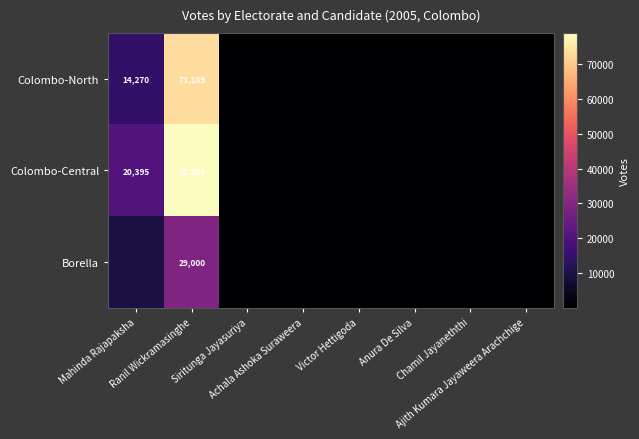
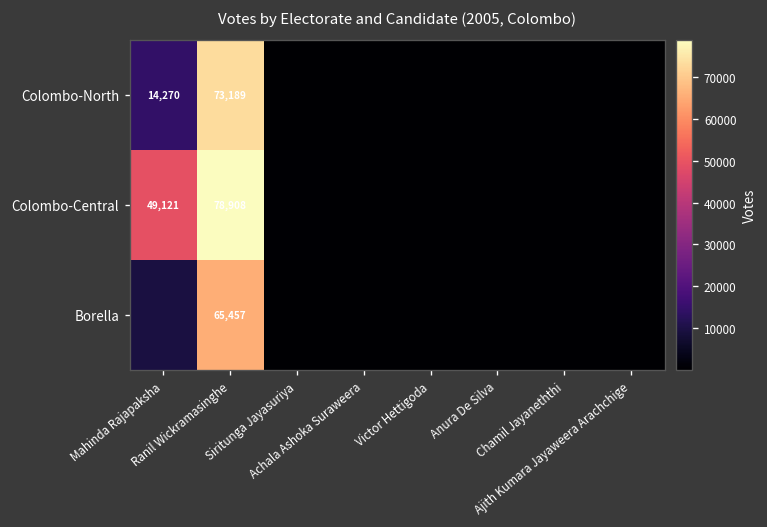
  {
    "Colombo-North": {
      "Mahinda Rajapaksha": "14,270",
      "Ranil Wickramasinghe": "73,189"
    },
    "Colombo-Central": {
-     "Mahinda Rajapaksha": "20,395",
+     "Mahinda Rajapaksha": "49,121",
      "Ranil Wickramasinghe": "78,908"
    },
    "Borella": {
-     "Ranil Wickramasinghe": "29,000"
+     "Ranil Wickramasinghe": "65,457"
    }
  }
